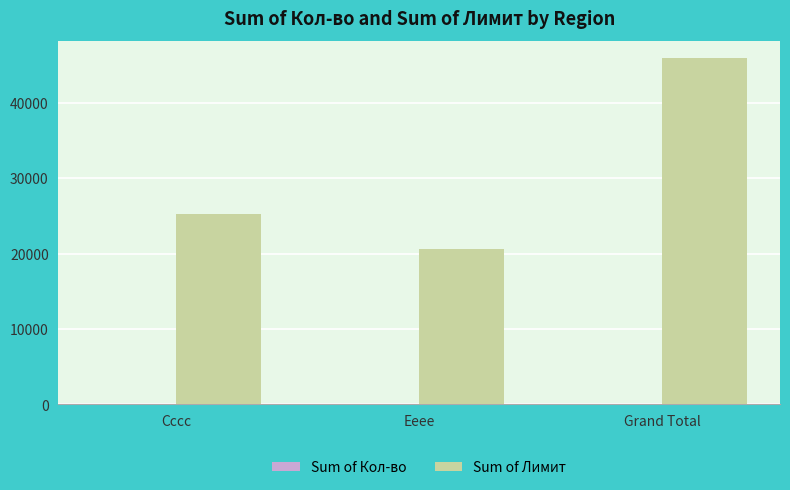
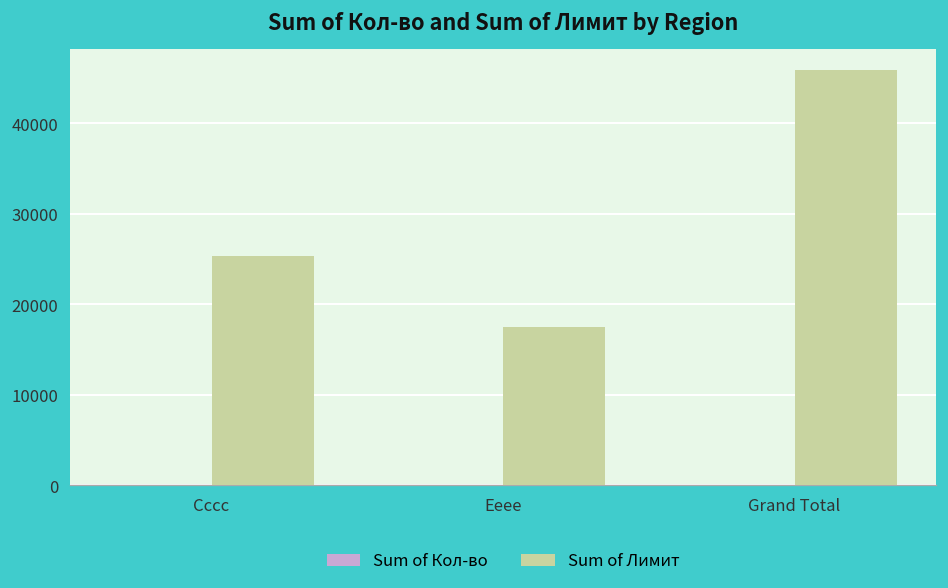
  {
    "Sum of Лимит": {
      "Cccc": 25000,
-     "Eeee": 21000,
+     "Eeee": 17000,
      "Grand Total": 46000
    }
  }
